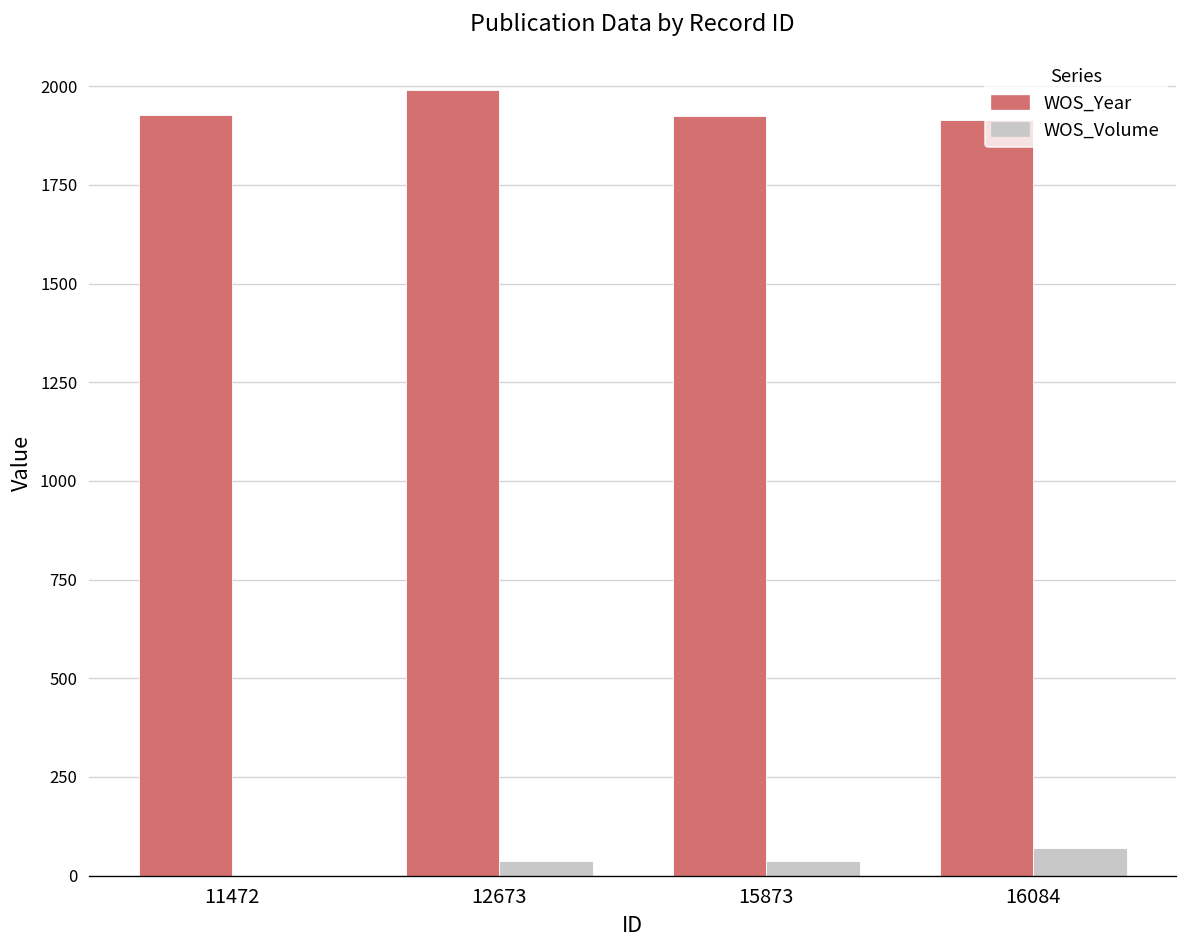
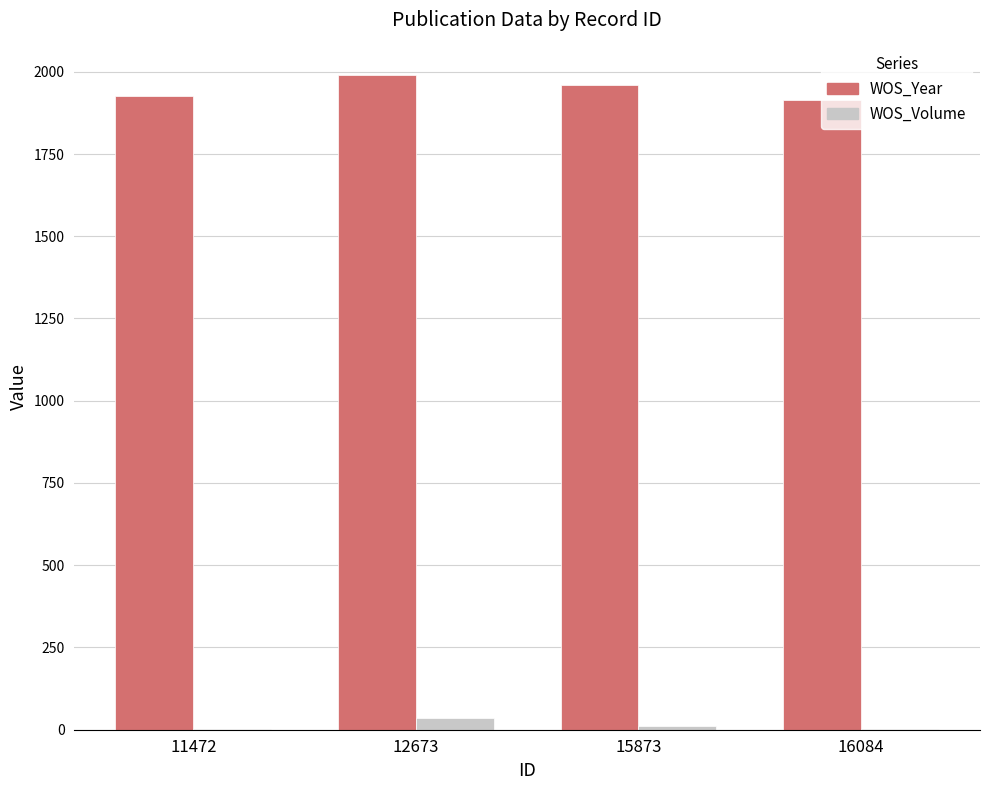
  {
    "WOS_Year": {
      "11472": 1930,
      "12673": 1990,
-     "15873": 1930
+     "15873": 1960
    },
    "WOS_Volume": {
      "12673": 40,
-     "15873": 40,
-     "16084": 70
+     "15873": 10,
+     "16084": 0
    }
  }
